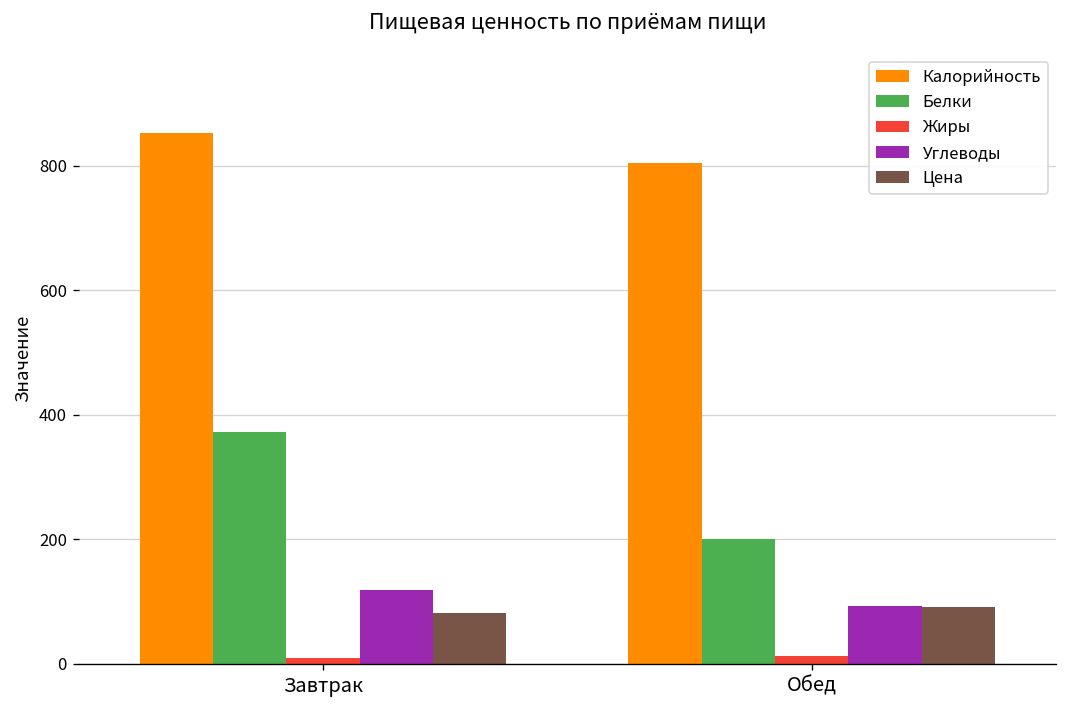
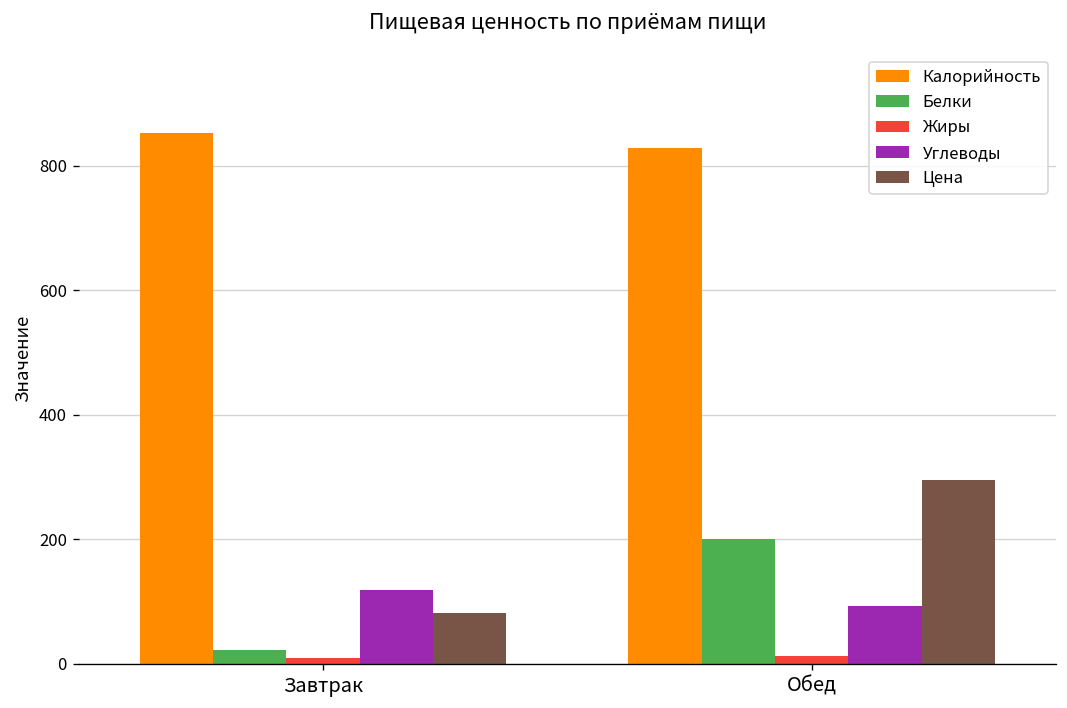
  {
    "Калорийность": {
      "Завтрак": 850,
-     "Обед": 800
+     "Обед": 830
    },
    "Белки": {
-     "Завтрак": 370,
+     "Завтрак": 20,
      "Обед": 200
    },
    "Жиры": {
      "Завтрак": 10,
      "Обед": 10
    },
    "Углеводы": {
      "Завтрак": 120,
      "Обед": 90
    },
    "Цена": {
      "Завтрак": 80,
-     "Обед": 90
+     "Обед": 300
    }
  }
